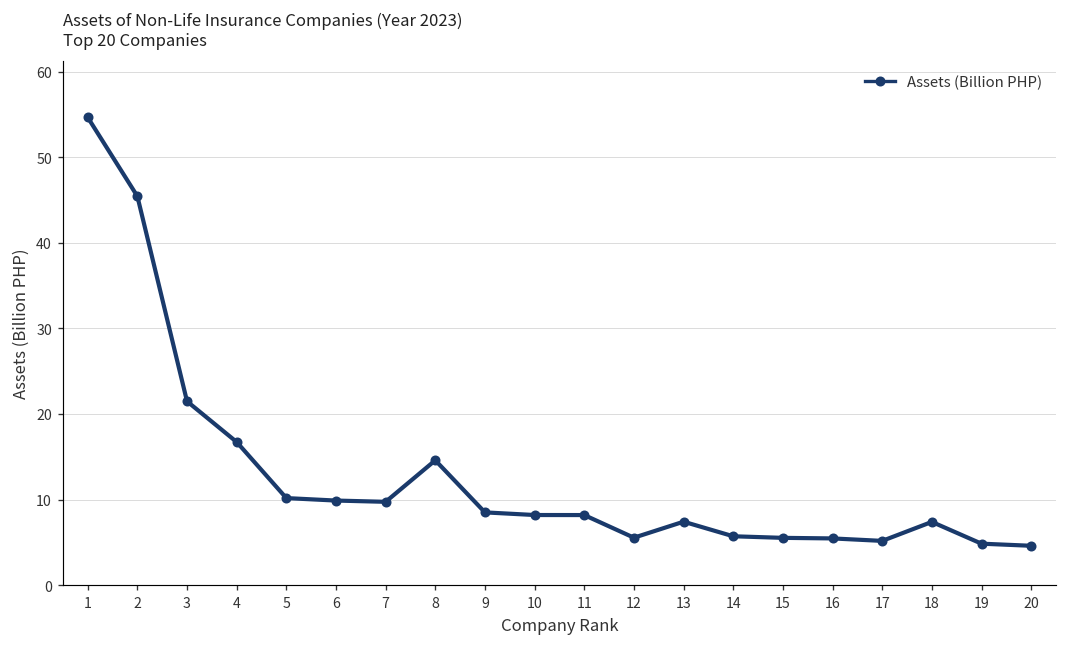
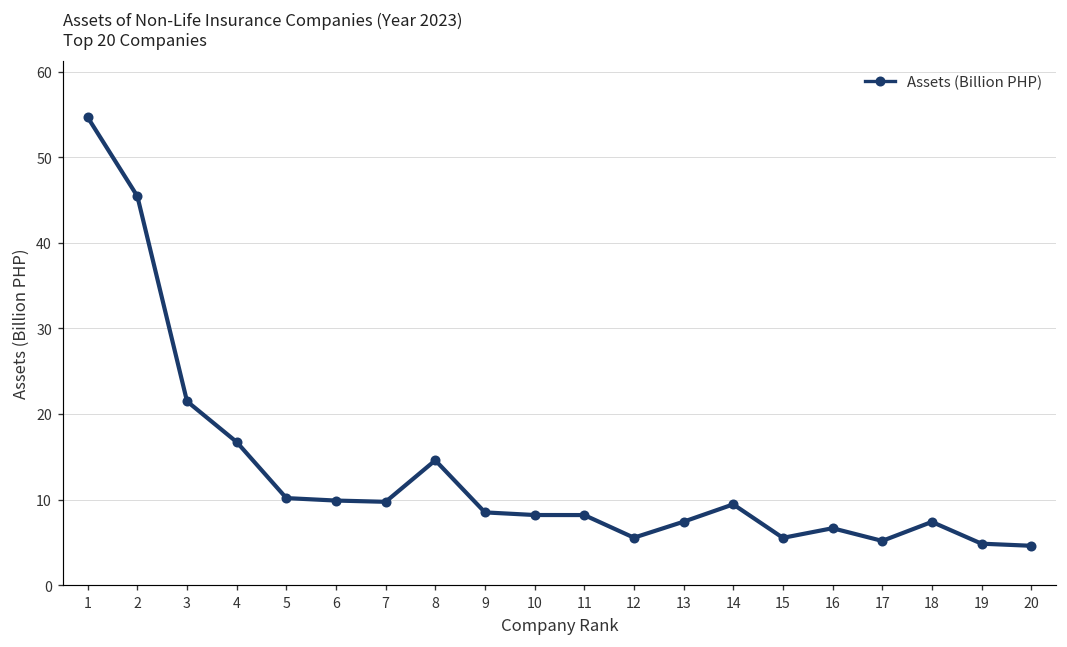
  {
    "1": 55,
    "2": 45,
    "3": 21,
    "4": 17,
    "5": 10,
    "6": 10,
    "7": 10,
    "8": 15,
    "9": 8,
    "10": 8,
    "11": 8,
    "12": 6,
    "13": 7,
-   "14": 6,
+   "14": 9,
    "15": 6,
-   "16": 5,
+   "16": 7,
    "17": 5,
    "18": 7,
    "19": 5,
    "20": 5
  }
